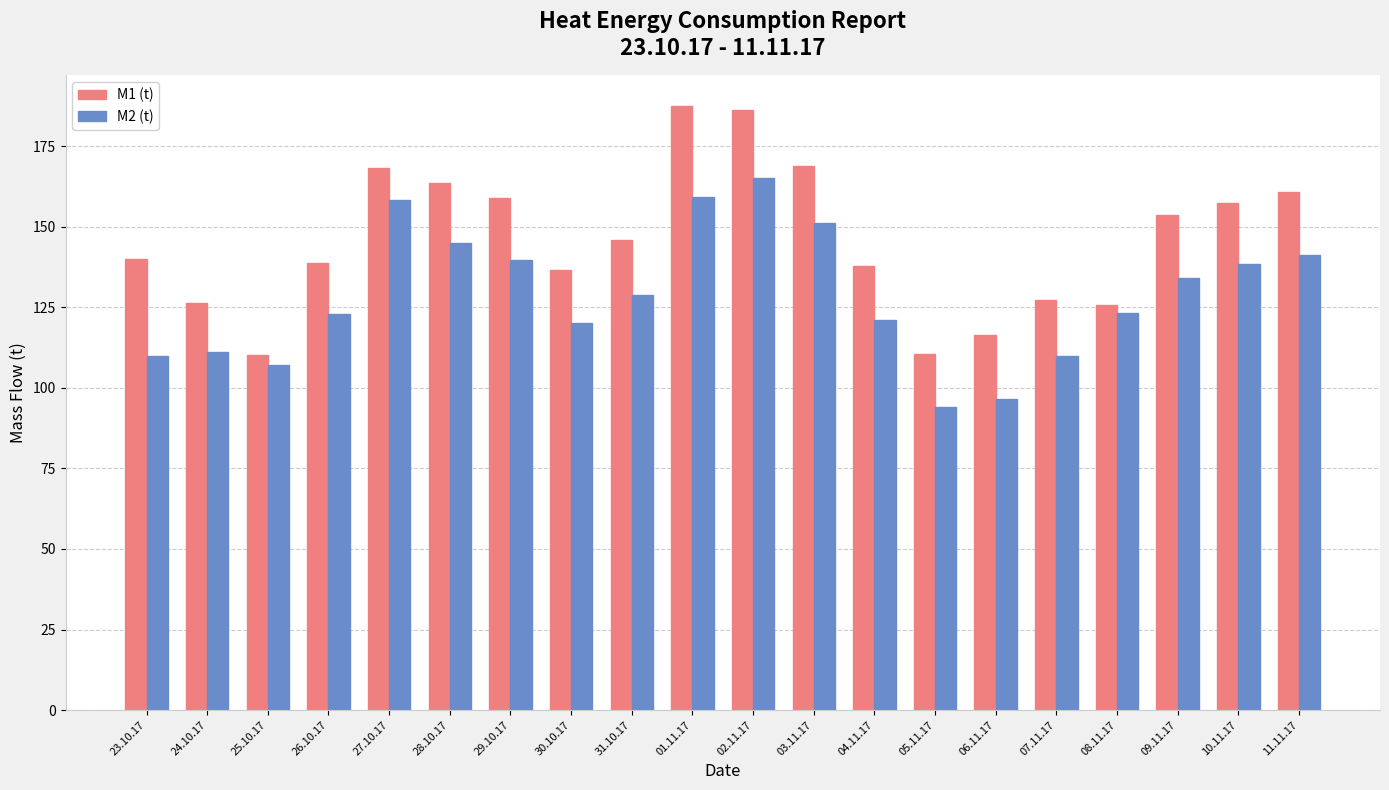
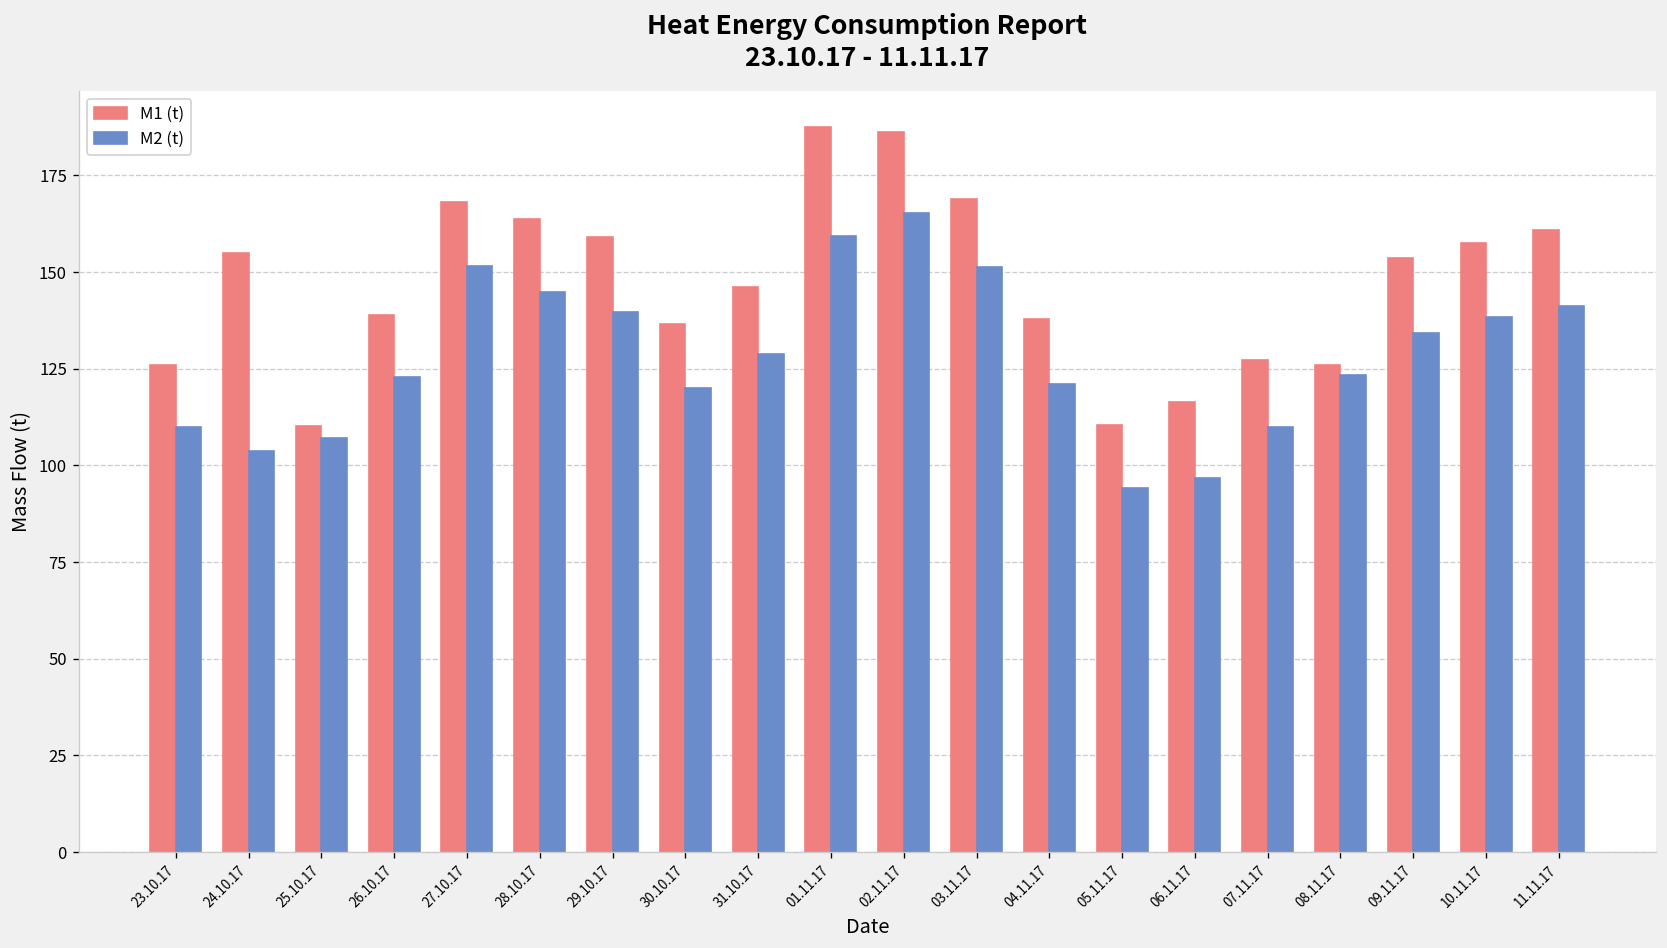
  {
    "M1 (t)": {
-     "23.10.17": 140,
-     "24.10.17": 126,
+     "23.10.17": 126,
+     "24.10.17": 155,
      "25.10.17": 110,
      "26.10.17": 139,
      "27.10.17": 168,
      "28.10.17": 164,
      "29.10.17": 159,
      "30.10.17": 137,
      "31.10.17": 146,
      "01.11.17": 188,
      "02.11.17": 186,
      "03.11.17": 169,
      "04.11.17": 138,
      "05.11.17": 111,
      "06.11.17": 117,
      "07.11.17": 127,
      "08.11.17": 126,
      "09.11.17": 154,
      "10.11.17": 157,
      "11.11.17": 161
    },
    "M2 (t)": {
      "23.10.17": 110,
-     "24.10.17": 111,
+     "24.10.17": 104,
      "25.10.17": 107,
      "26.10.17": 123,
-     "27.10.17": 158,
+     "27.10.17": 152,
      "28.10.17": 145,
      "29.10.17": 140,
      "30.10.17": 120,
      "31.10.17": 129,
      "01.11.17": 159,
      "02.11.17": 165,
      "03.11.17": 151,
      "04.11.17": 121,
      "05.11.17": 94,
      "06.11.17": 97,
      "07.11.17": 110,
      "08.11.17": 123,
      "09.11.17": 134,
      "10.11.17": 138,
      "11.11.17": 141
    }
  }
